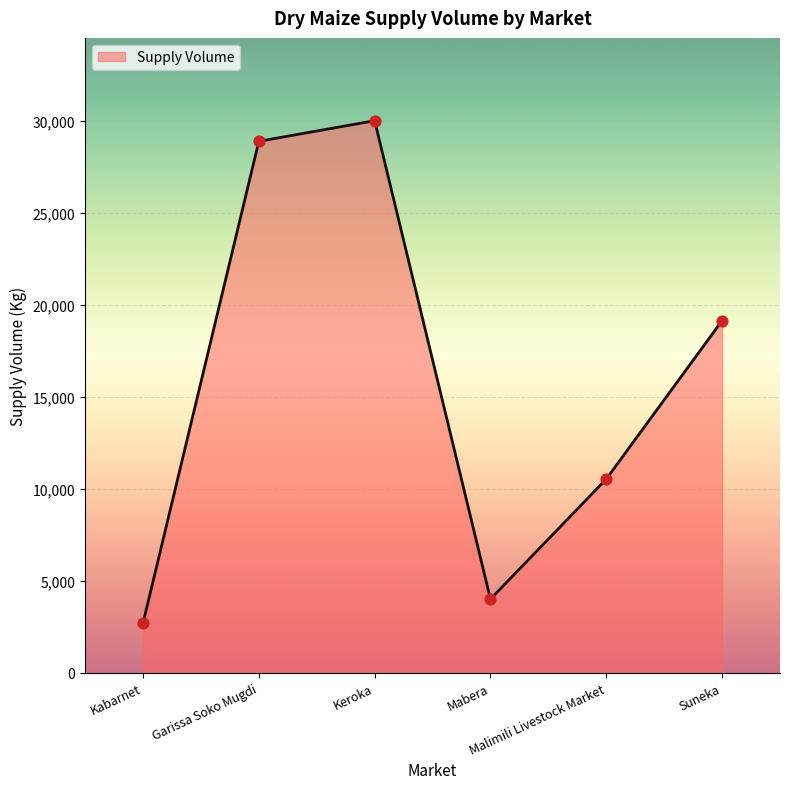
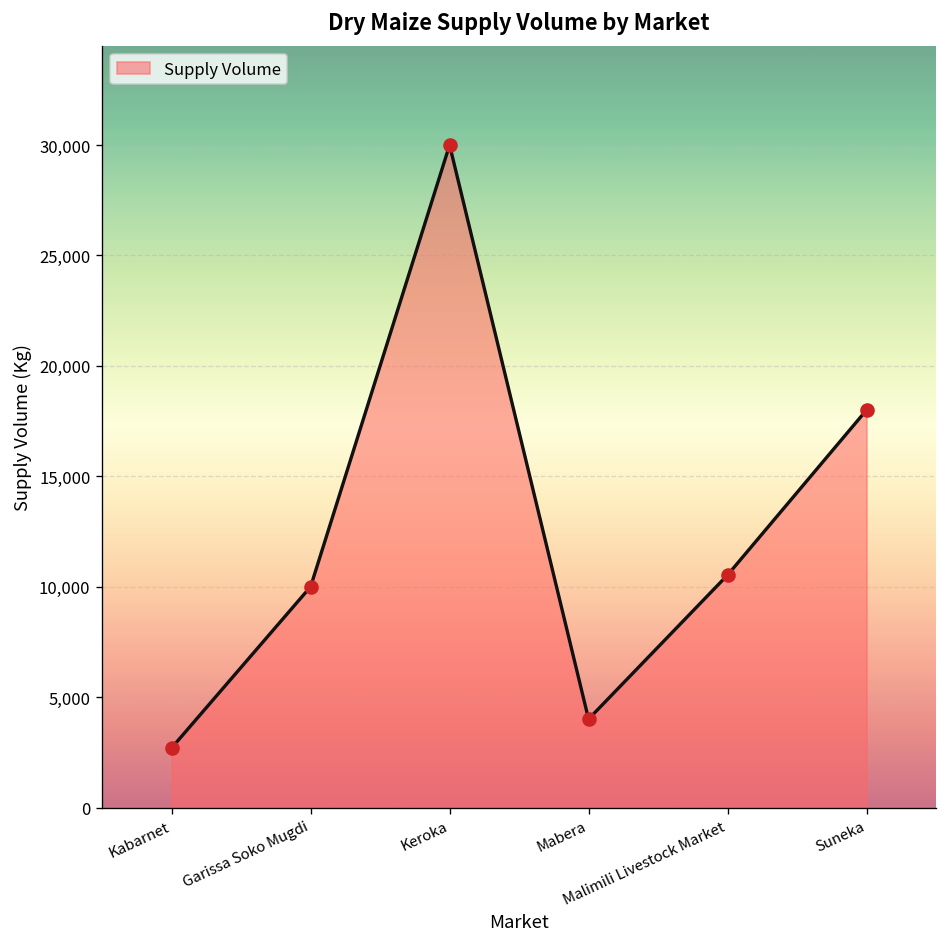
  {
    "Kabarnet": "2,700",
-   "Garissa Soko Mugdi": "28,900",
+   "Garissa Soko Mugdi": "10,000",
    "Keroka": "30,000",
    "Mabera": "4,000",
    "Malimili Livestock Market": "10,500",
-   "Suneka": "19,100"
+   "Suneka": "18,000"
  }
